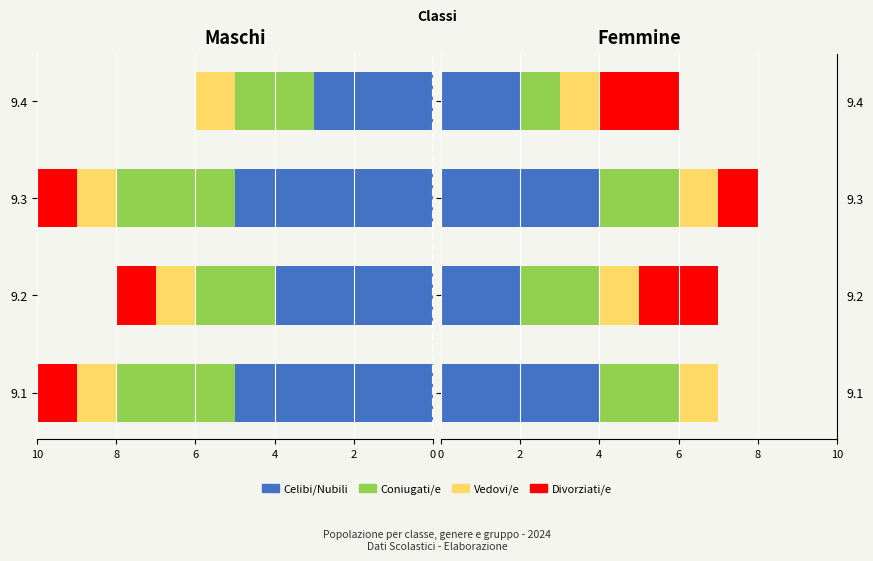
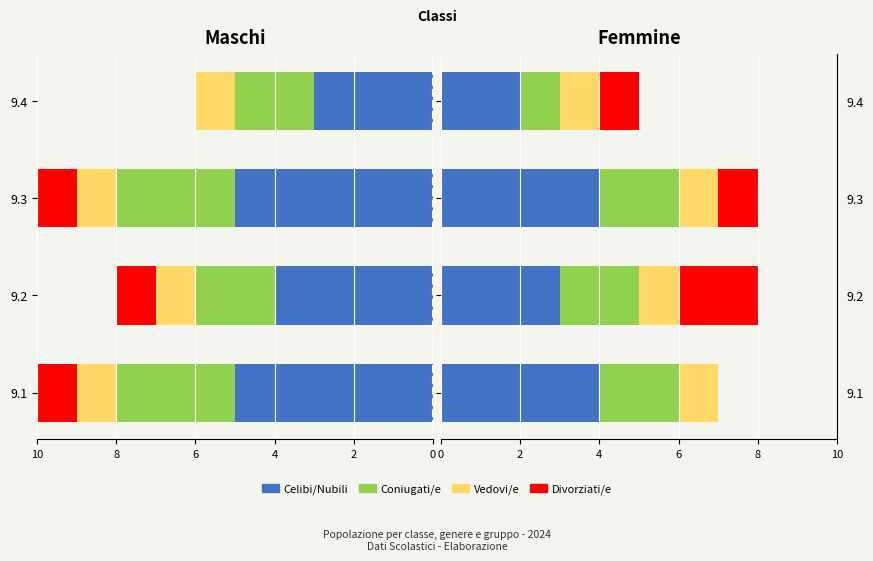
  {
    "Femmine": {
      "Celibi/Nubili": {
        "9.4": 2,
        "9.3": 4,
-       "9.2": 2,
+       "9.2": 3,
        "9.1": 4
      },
      "Coniugati/e": {
        "9.4": 1,
        "9.3": 2,
        "9.2": 2,
        "9.1": 2
      },
      "Vedovi/e": {
        "9.4": 1,
        "9.3": 1,
        "9.2": 1,
        "9.1": 1
      },
      "Divorziati/e": {
-       "9.4": 2,
+       "9.4": 1,
        "9.3": 1,
        "9.2": 2,
        "9.1": 0
      }
    }
  }
